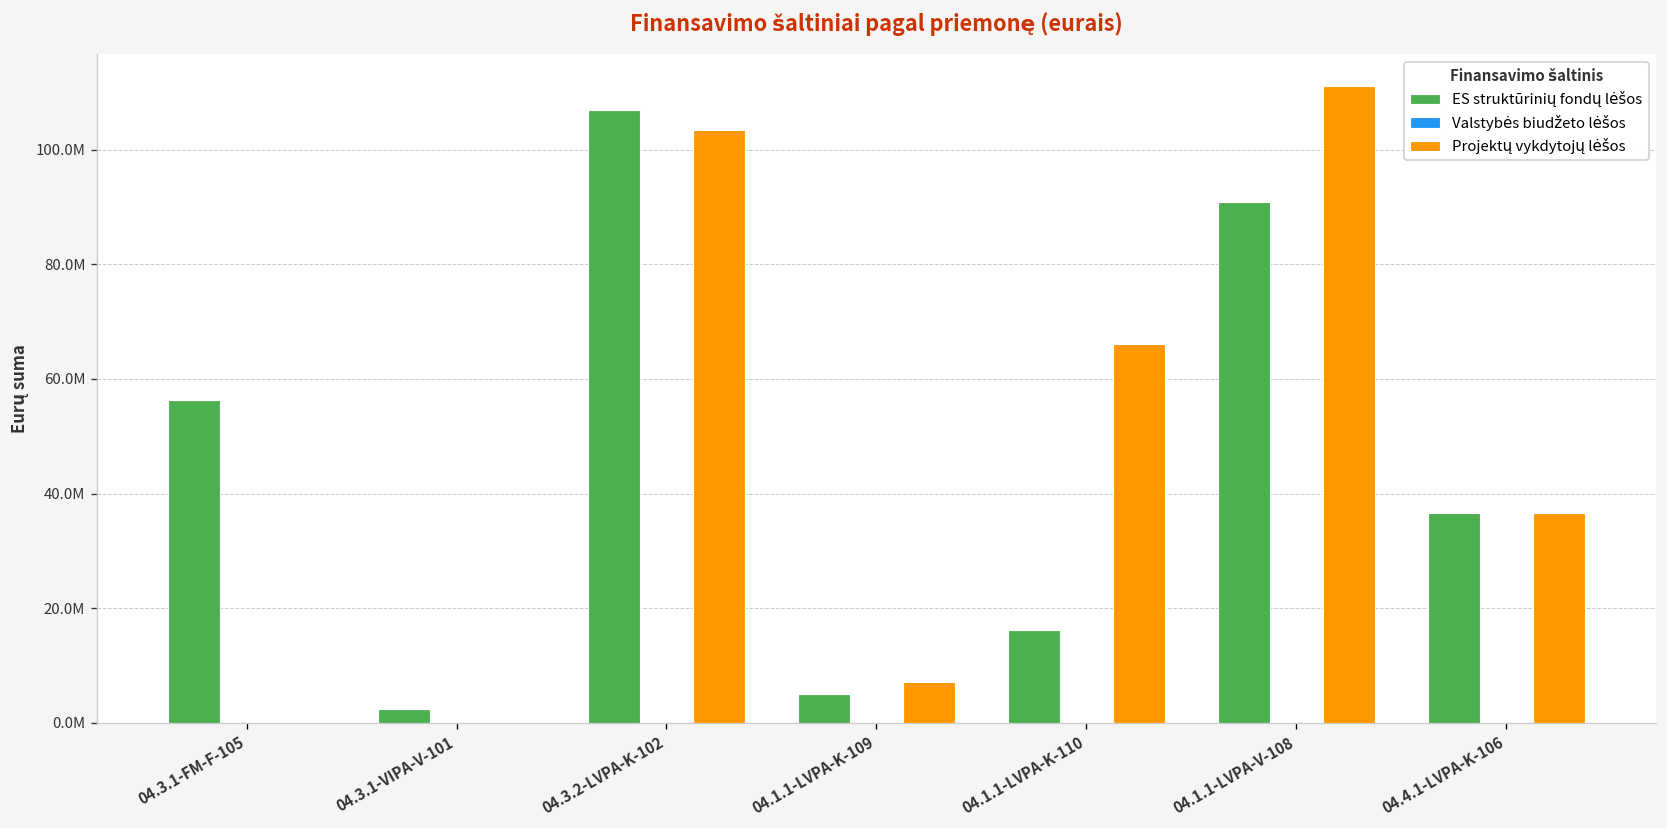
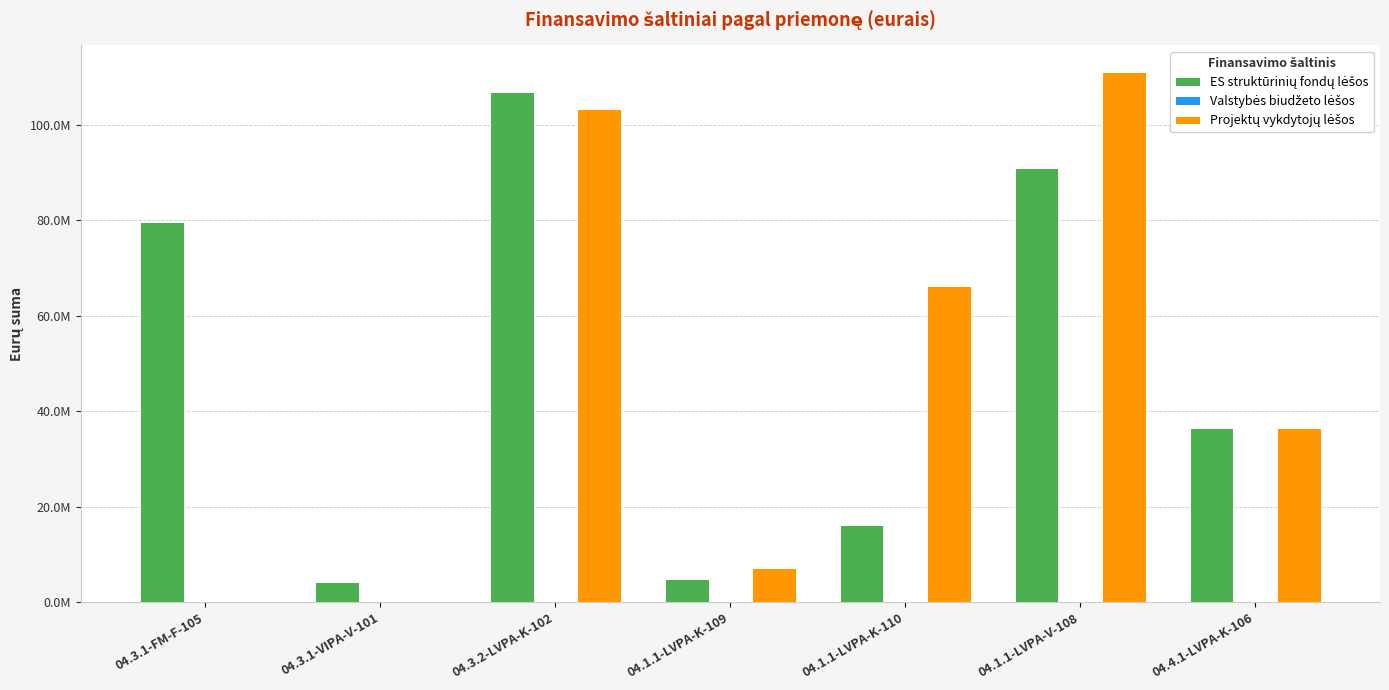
  {
    "ES struktūrinių fondų lėšos": {
-     "04.3.1-FM-F-105": 56000000,
-     "04.3.1-VIPA-V-101": 2000000,
+     "04.3.1-FM-F-105": 80000000,
+     "04.3.1-VIPA-V-101": 4000000,
      "04.3.2-LVPA-K-102": 107000000,
      "04.1.1-LVPA-K-109": 5000000,
      "04.1.1-LVPA-K-110": 16000000,
      "04.1.1-LVPA-V-108": 91000000,
      "04.4.1-LVPA-K-106": 37000000
    },
    "Valstybės biudžeto lėšos": {
      "04.3.1-FM-F-105": 0,
      "04.3.1-VIPA-V-101": 0,
      "04.3.2-LVPA-K-102": 0,
      "04.1.1-LVPA-K-109": 0,
      "04.1.1-LVPA-K-110": 0,
      "04.1.1-LVPA-V-108": 0,
      "04.4.1-LVPA-K-106": 0
    },
    "Projektų vykdytojų lėšos": {
      "04.3.1-FM-F-105": 0,
      "04.3.1-VIPA-V-101": 0,
      "04.3.2-LVPA-K-102": 103000000,
      "04.1.1-LVPA-K-109": 7000000,
      "04.1.1-LVPA-K-110": 66000000,
      "04.1.1-LVPA-V-108": 111000000,
      "04.4.1-LVPA-K-106": 37000000
    }
  }
